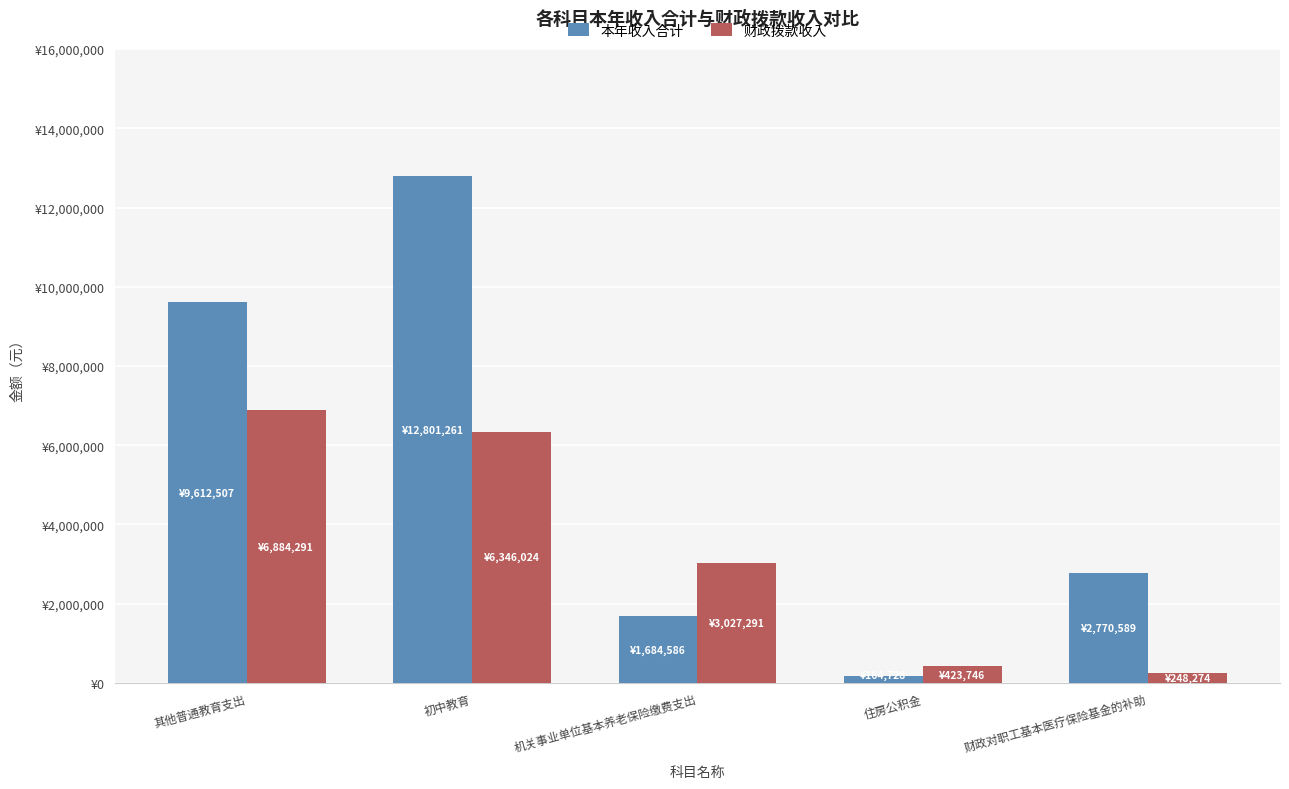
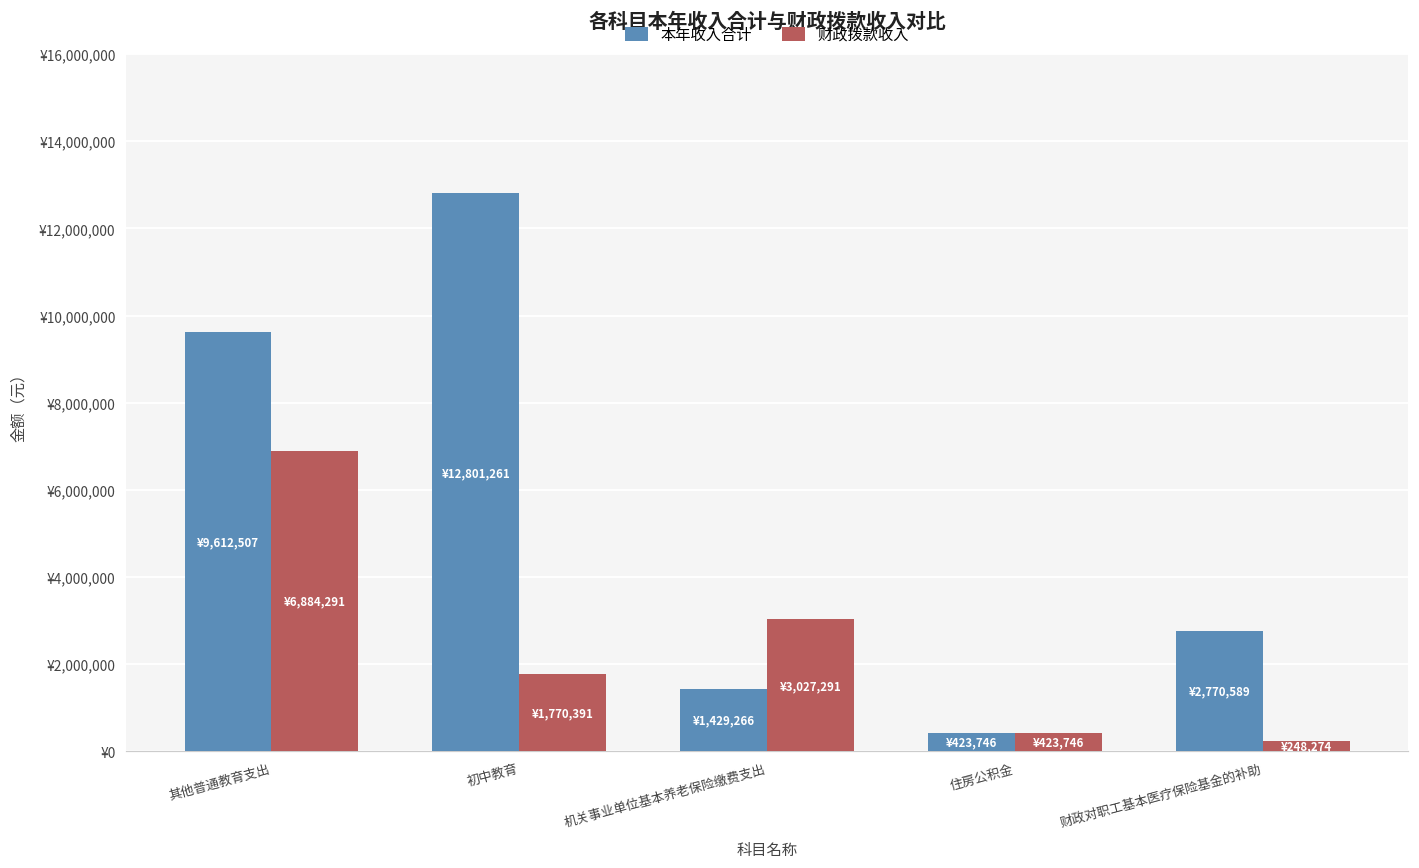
  {
    "本年收入合计": {
      "其他普通教育支出": "¥9,612,507",
      "初中教育": "¥12,801,261",
-     "机关事业单位基本养老保险缴费支出": "¥1,684,586",
-     "住房公积金": "¥200,000",
+     "机关事业单位基本养老保险缴费支出": "¥1,429,266",
+     "住房公积金": "¥400,000",
      "财政对职工基本医疗保险基金的补助": "¥2,770,589"
    },
    "财政拨款收入": {
      "其他普通教育支出": "¥6,884,291",
-     "初中教育": "¥6,346,024",
+     "初中教育": "¥1,770,391",
      "机关事业单位基本养老保险缴费支出": "¥3,027,291",
      "住房公积金": "¥423,746",
      "财政对职工基本医疗保险基金的补助": "¥248,274"
    }
  }
